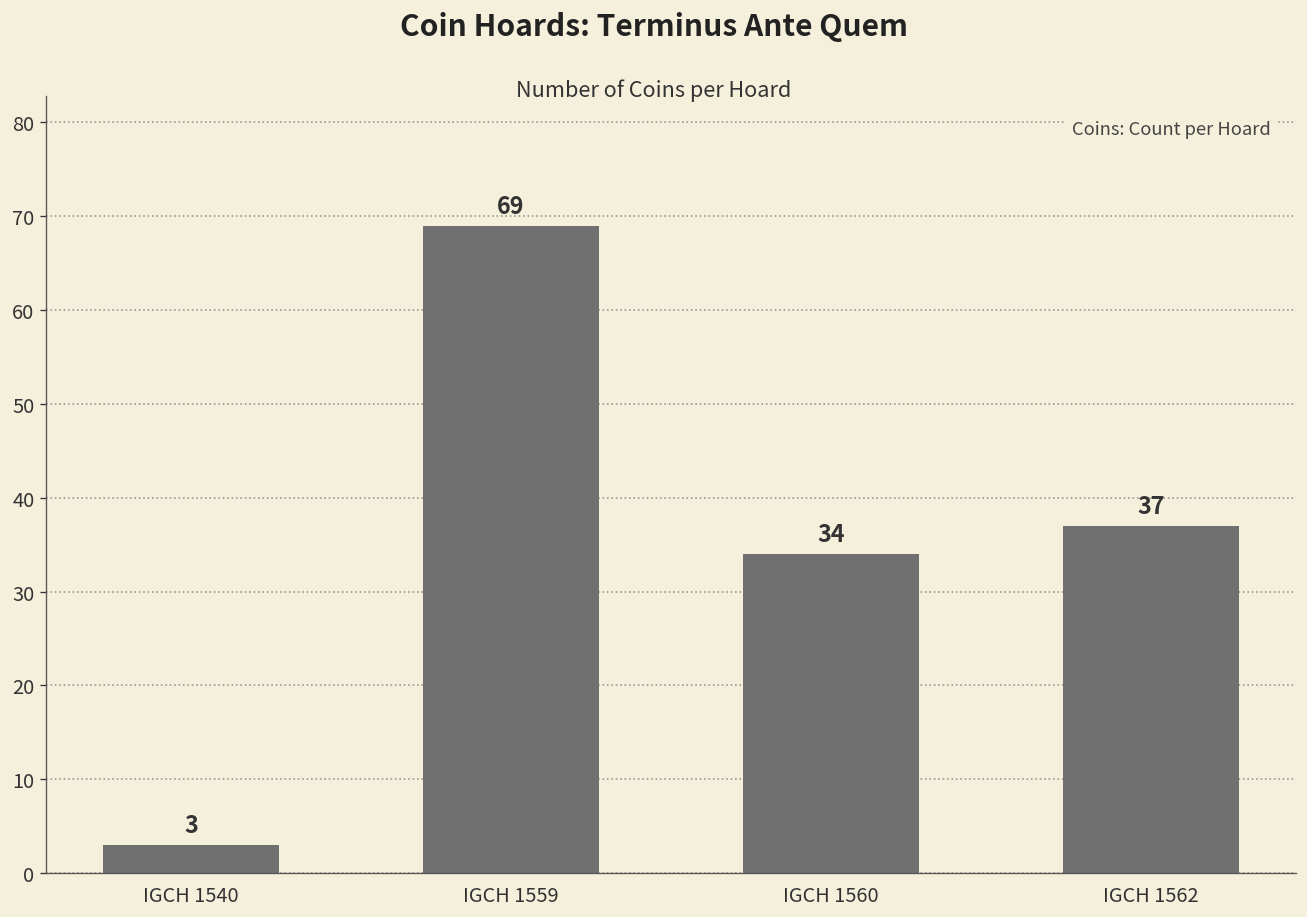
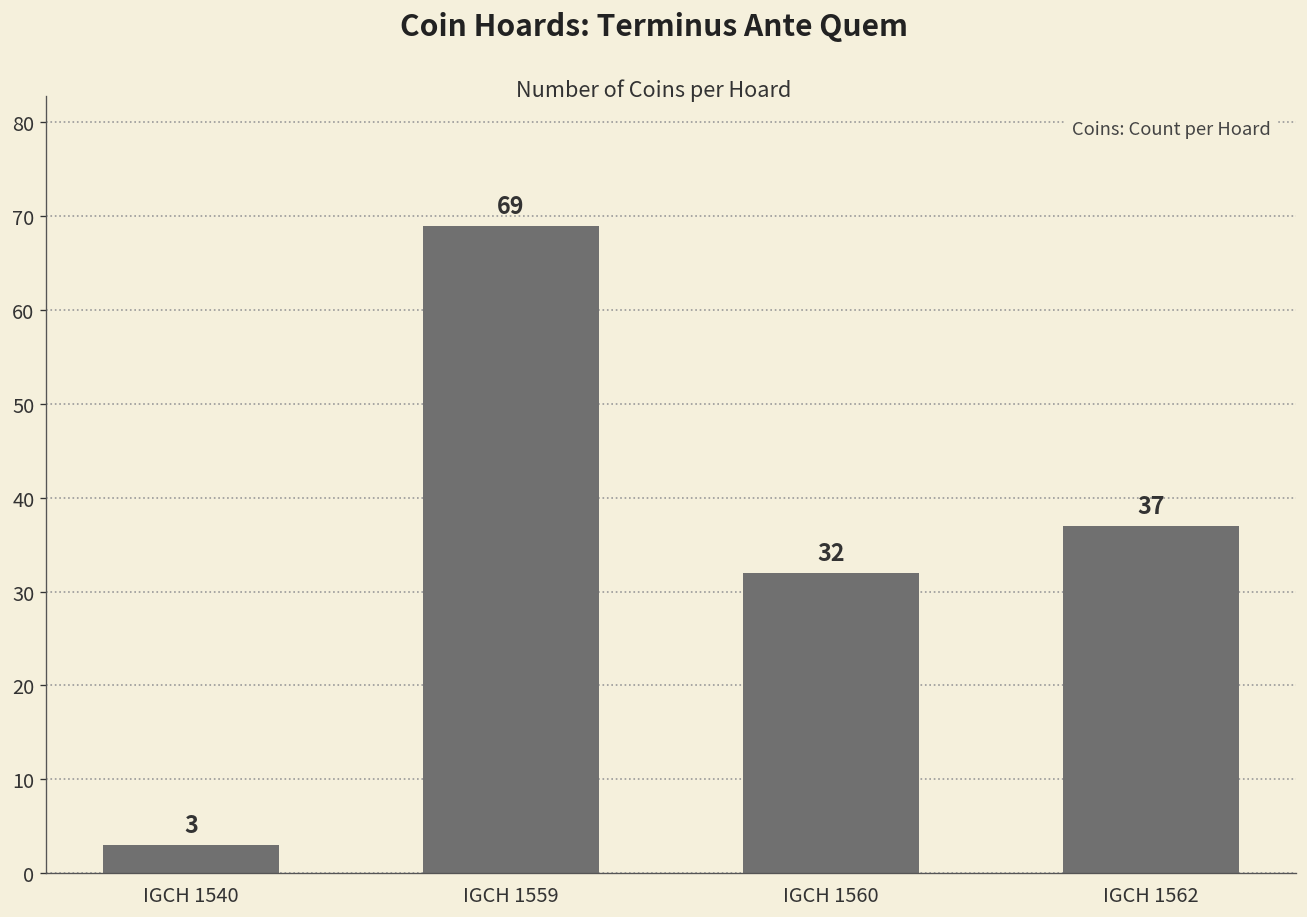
  {
    "IGCH 1540": 3,
    "IGCH 1559": 69,
-   "IGCH 1560": 34,
+   "IGCH 1560": 32,
    "IGCH 1562": 37
  }
